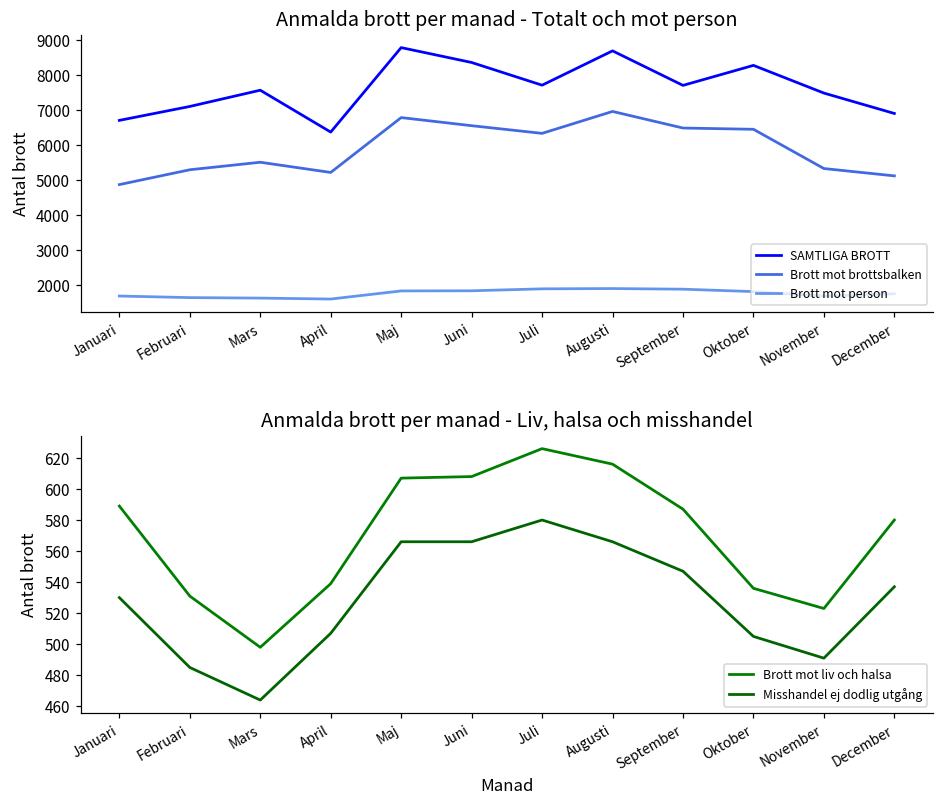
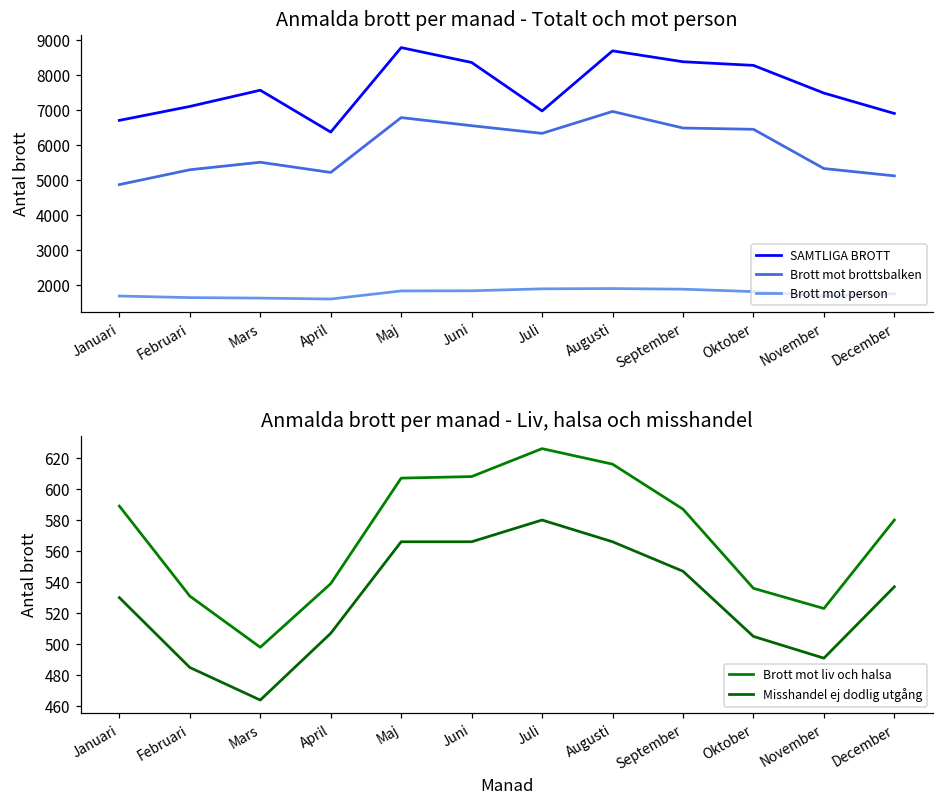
  {
    "Anmalda brott per manad - Totalt och mot person": {
      "SAMTLIGA BROTT": {
        "Januari": 6700,
        "Februari": 7100,
        "Mars": 7600,
        "April": 6400,
        "Maj": 8800,
        "Juni": 8400,
-       "Juli": 7700,
+       "Juli": 7000,
        "Augusti": 8700,
-       "September": 7700,
+       "September": 8400,
        "Oktober": 8300,
        "November": 7500,
        "December": 6900
      }
    }
  }
